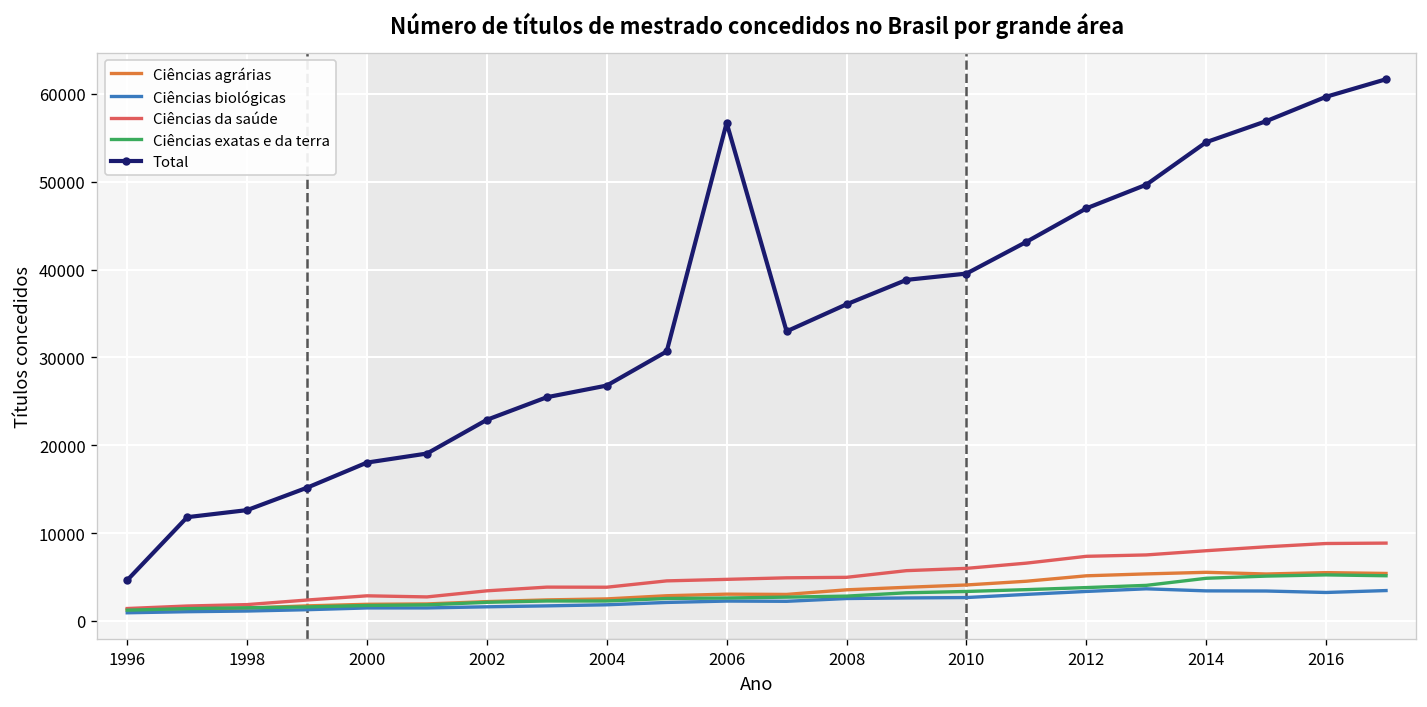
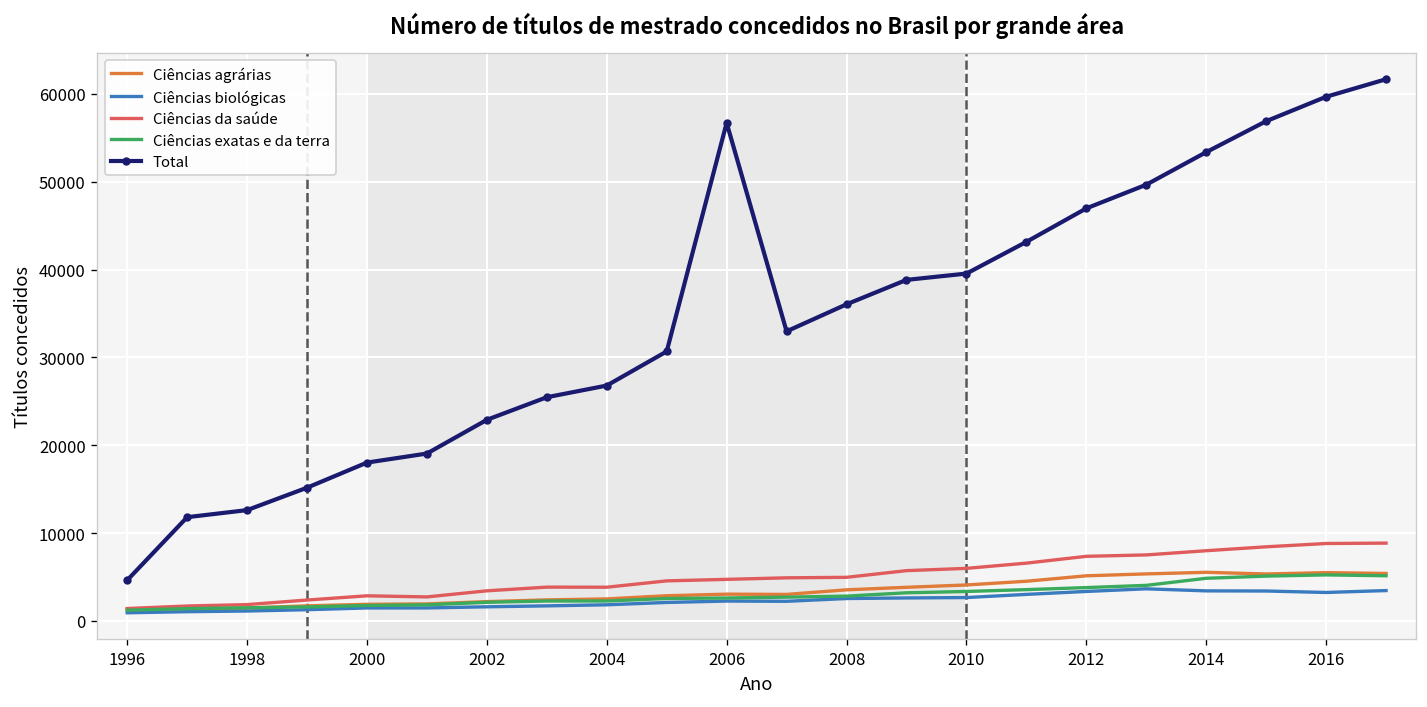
  {
    "Ciências biológicas": {
      "2002": 2000,
      "2004": 2000,
      "2010": 3000,
      "2012": 3000,
      "2014": 3000,
      "2016": 3000
    },
    "Ciências exatas e da terra": {
      "2010": 3000,
      "2012": 4000,
      "2014": 5000
    },
    "Total": {
      "1996": 5000,
      "1998": 13000,
      "2000": 18000,
      "2002": 23000,
      "2004": 27000,
      "2006": 57000,
      "2008": 36000,
      "2010": 40000,
      "2012": 47000,
-     "2014": 54000,
+     "2014": 53000,
      "2016": 60000
    }
  }
